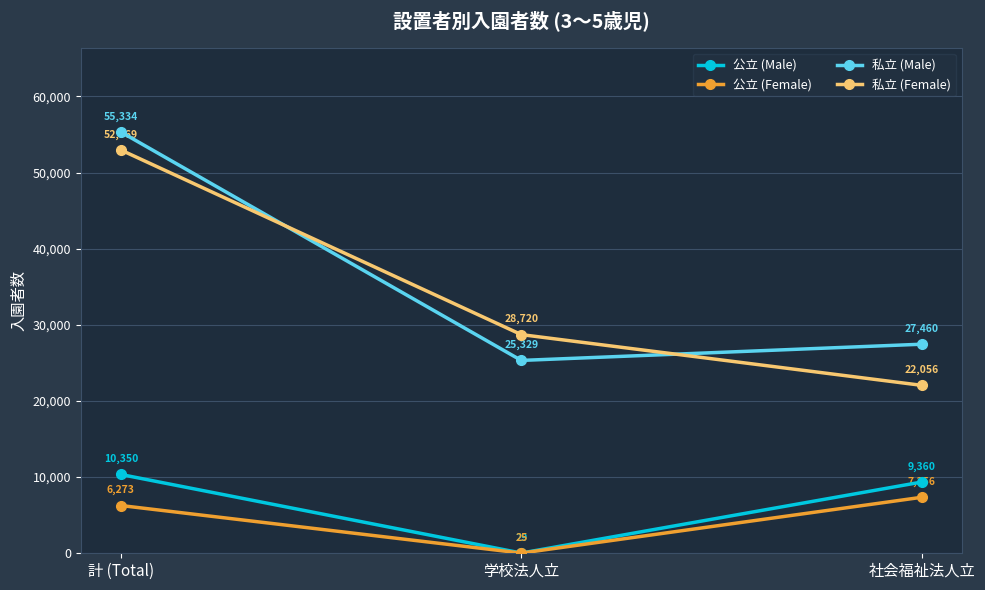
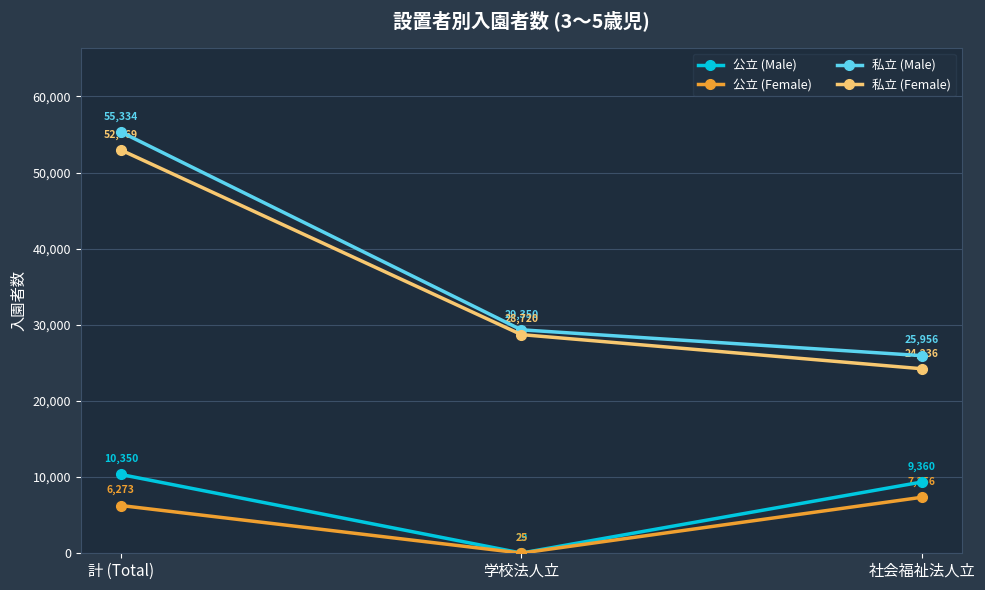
  {
    "公立 (Male)": {
      "計 (Total)": "10,350",
      "社会福祉法人立": "9,360"
    },
    "公立 (Female)": {
      "計 (Total)": "6,273"
    },
    "私立 (Male)": {
      "計 (Total)": "55,334",
-     "学校法人立": "25,329",
-     "社会福祉法人立": "27,460"
+     "学校法人立": "29,350",
+     "社会福祉法人立": "25,956"
    },
    "私立 (Female)": {
-     "社会福祉法人立": "22,056"
+     "社会福祉法人立": "24,236"
    }
  }
